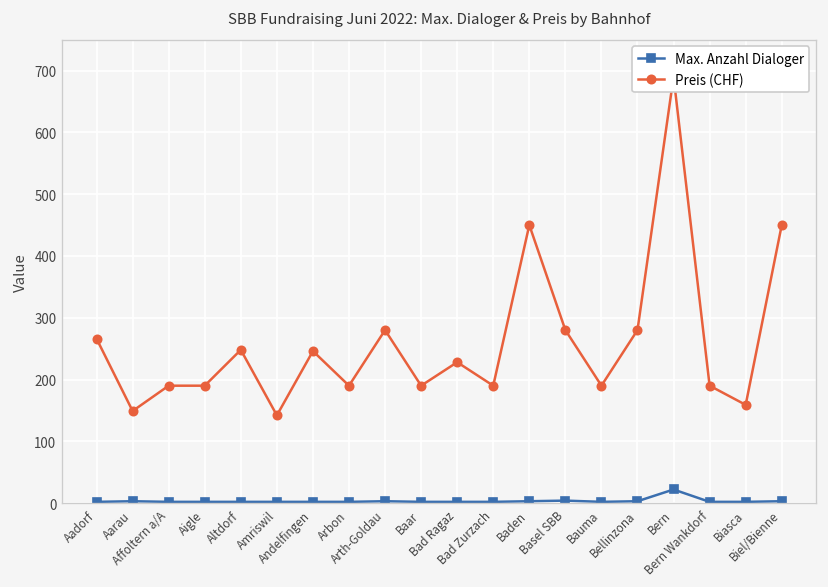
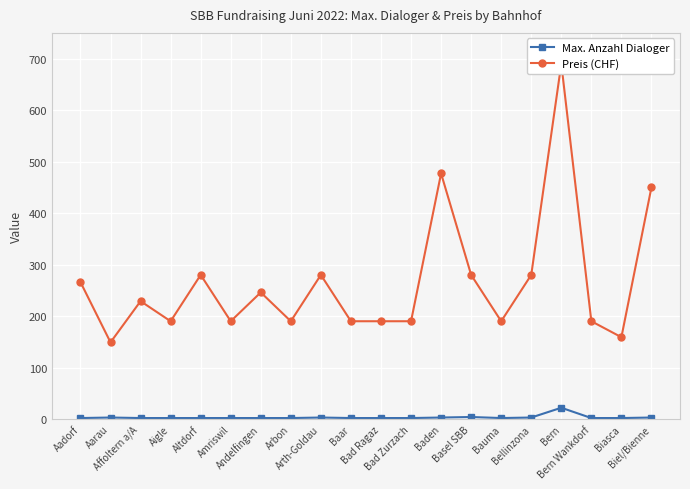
  {
    "Max. Anzahl Dialoger": {
      "Aadorf": 0,
      "Aarau": 0,
      "Affoltern a/A": 0,
      "Aigle": 0,
      "Altdorf": 0,
      "Amriswil": 0,
      "Andelfingen": 0,
      "Arbon": 0,
      "Arth-Goldau": 0,
      "Baar": 0,
      "Bad Ragaz": 0,
      "Bad Zurzach": 0,
      "Baden": 0,
      "Basel SBB": 0,
      "Bauma": 0,
      "Bellinzona": 0,
      "Bern": 20,
      "Bern Wankdorf": 0,
      "Biasca": 0,
      "Biel/Bienne": 0
    },
    "Preis (CHF)": {
      "Aadorf": 270,
      "Aarau": 150,
-     "Affoltern a/A": 190,
+     "Affoltern a/A": 230,
      "Aigle": 190,
-     "Altdorf": 250,
-     "Amriswil": 140,
+     "Altdorf": 280,
+     "Amriswil": 190,
      "Andelfingen": 250,
      "Arbon": 190,
      "Arth-Goldau": 280,
      "Baar": 190,
-     "Bad Ragaz": 230,
+     "Bad Ragaz": 190,
      "Bad Zurzach": 190,
-     "Baden": 450,
+     "Baden": 480,
      "Basel SBB": 280,
      "Bauma": 190,
      "Bellinzona": 280,
      "Bern Wankdorf": 190,
      "Biasca": 160,
      "Biel/Bienne": 450
    }
  }
